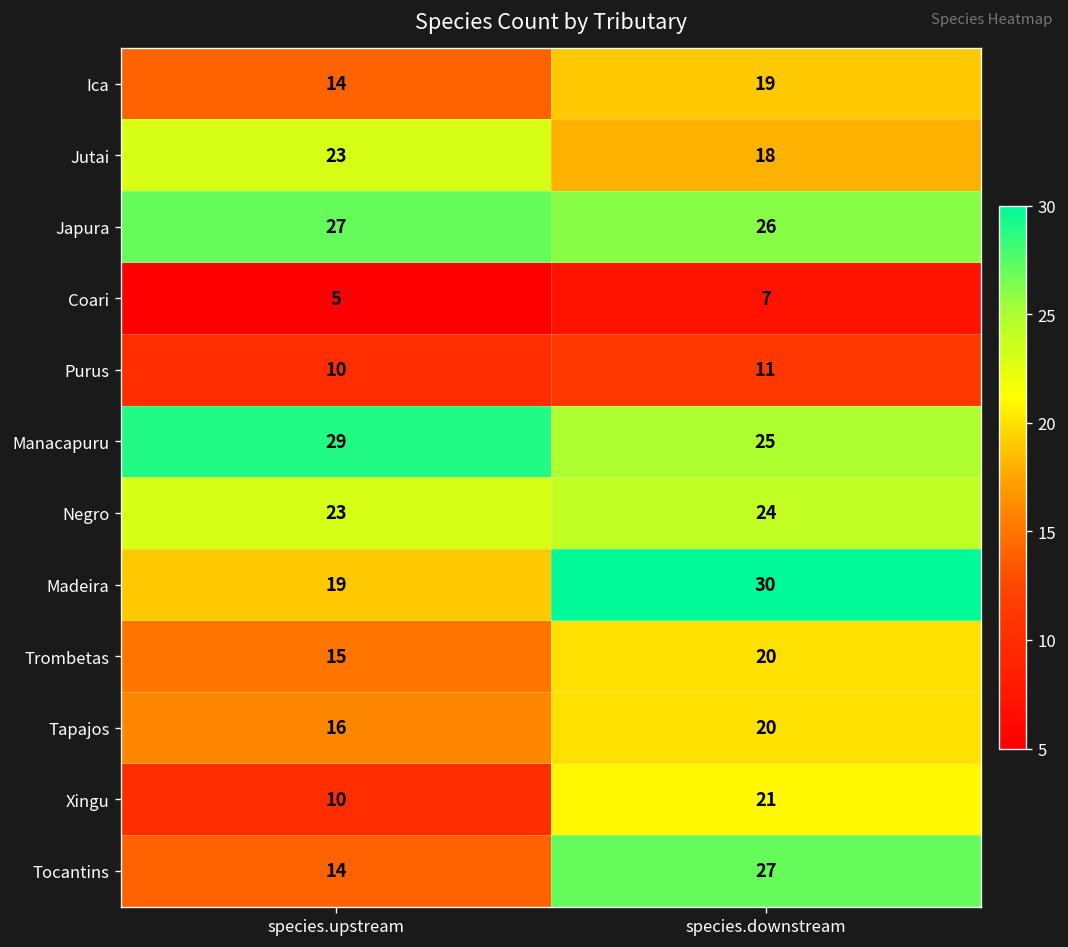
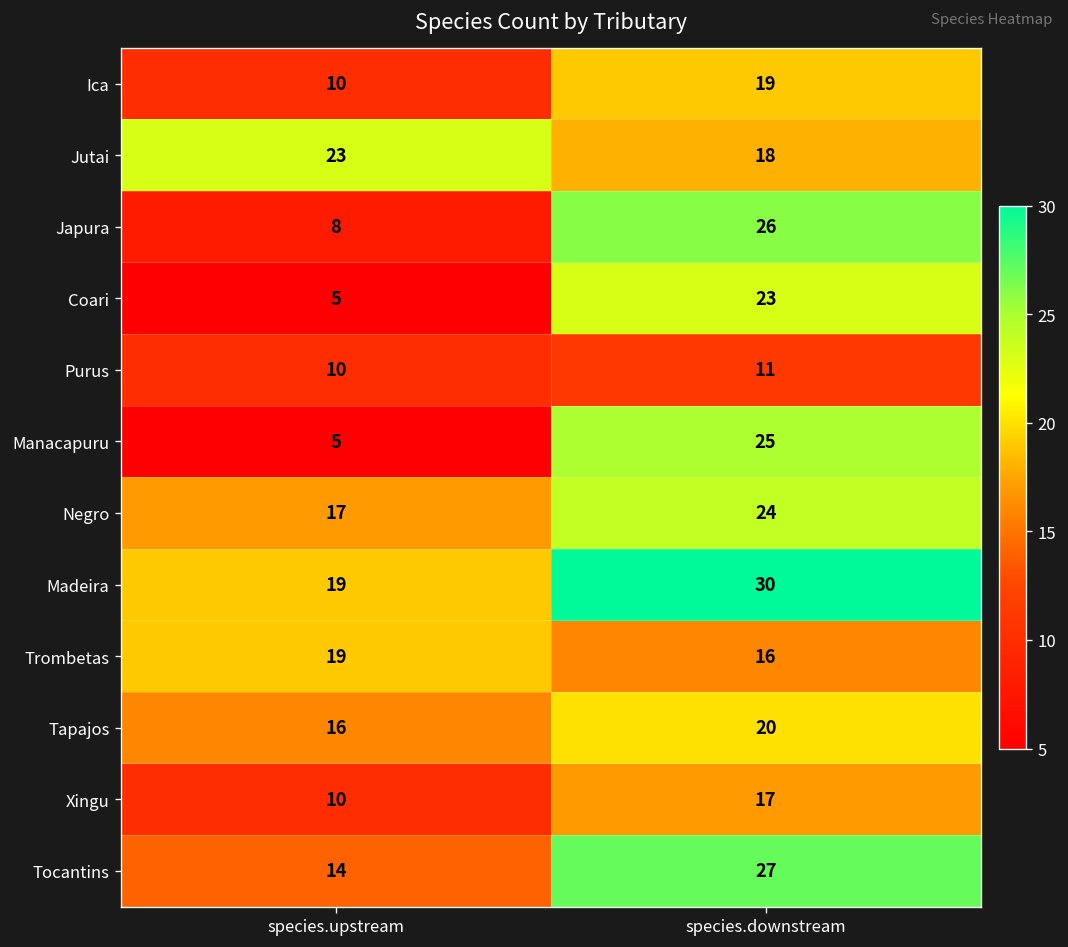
  {
    "Ica": {
-     "species.upstream": 14,
+     "species.upstream": 10,
      "species.downstream": 19
    },
    "Jutai": {
      "species.upstream": 23,
      "species.downstream": 18
    },
    "Japura": {
-     "species.upstream": 27,
+     "species.upstream": 8,
      "species.downstream": 26
    },
    "Coari": {
      "species.upstream": 5,
-     "species.downstream": 7
+     "species.downstream": 23
    },
    "Purus": {
      "species.upstream": 10,
      "species.downstream": 11
    },
    "Manacapuru": {
-     "species.upstream": 29,
+     "species.upstream": 5,
      "species.downstream": 25
    },
    "Negro": {
-     "species.upstream": 23,
+     "species.upstream": 17,
      "species.downstream": 24
    },
    "Madeira": {
      "species.upstream": 19,
      "species.downstream": 30
    },
    "Trombetas": {
-     "species.upstream": 15,
-     "species.downstream": 20
+     "species.upstream": 19,
+     "species.downstream": 16
    },
    "Tapajos": {
      "species.upstream": 16,
      "species.downstream": 20
    },
    "Xingu": {
      "species.upstream": 10,
-     "species.downstream": 21
+     "species.downstream": 17
    },
    "Tocantins": {
      "species.upstream": 14,
      "species.downstream": 27
    }
  }
